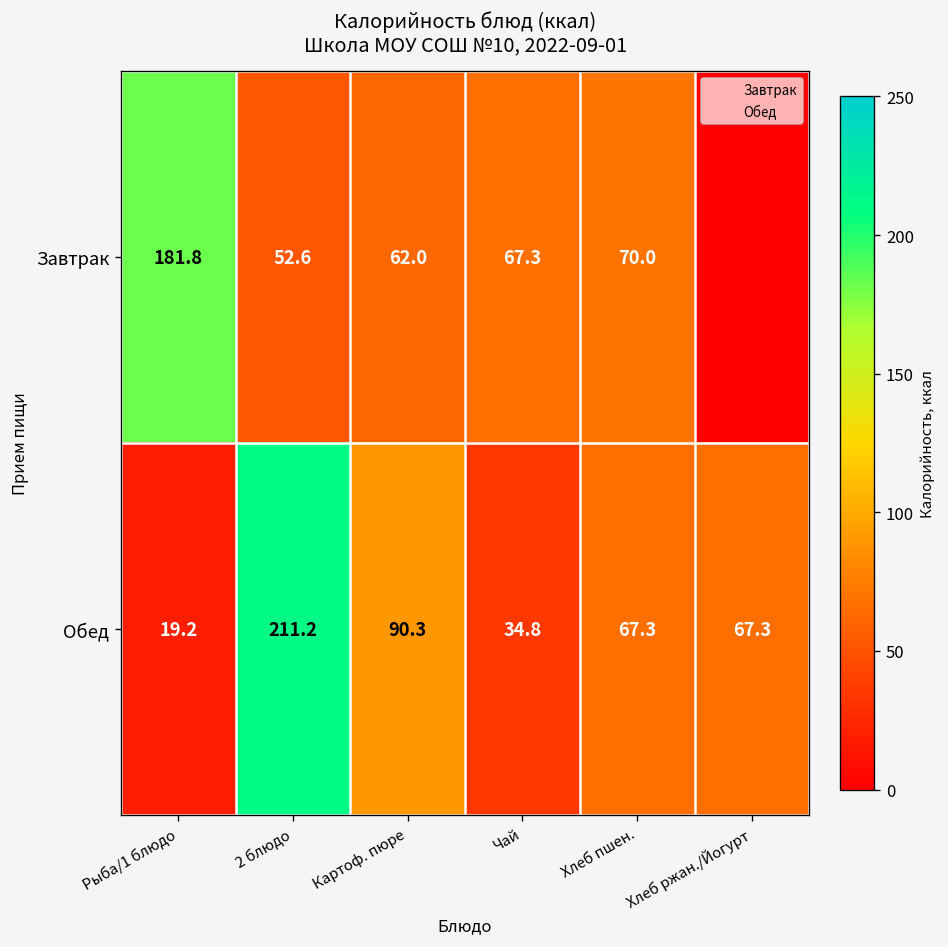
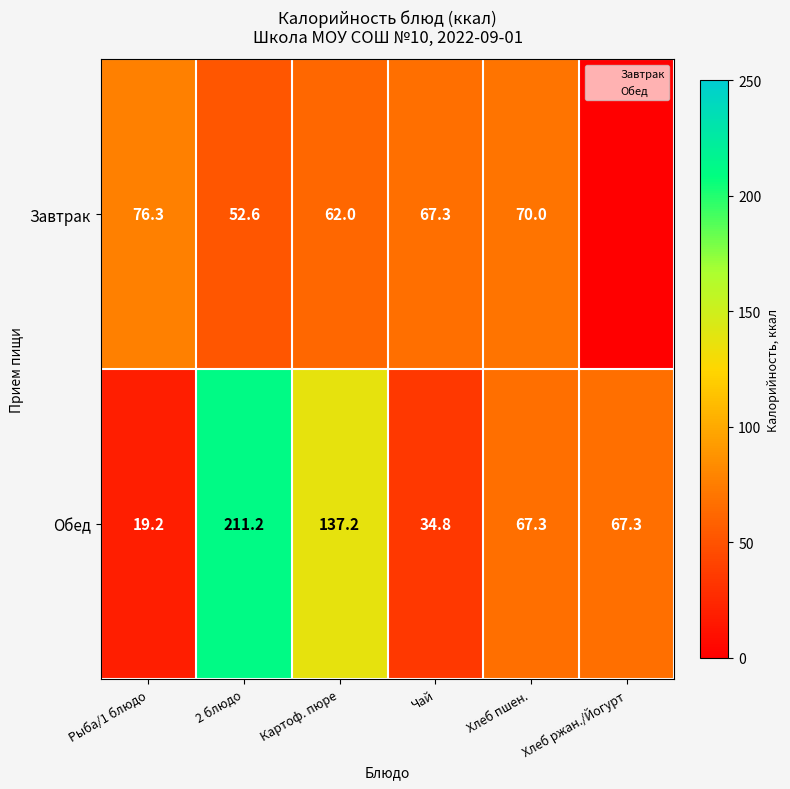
  {
    "Завтрак": {
-     "Рыба/1 блюдо": 181.8,
+     "Рыба/1 блюдо": 76.3,
      "2 блюдо": 52.6,
      "Картоф. пюре": 62.0,
      "Чай": 67.3,
      "Хлеб пшен.": 70.0
    },
    "Обед": {
      "Рыба/1 блюдо": 19.2,
      "2 блюдо": 211.2,
-     "Картоф. пюре": 90.3,
+     "Картоф. пюре": 137.2,
      "Чай": 34.8,
      "Хлеб пшен.": 67.3,
      "Хлеб ржан./Йогурт": 67.3
    }
  }
